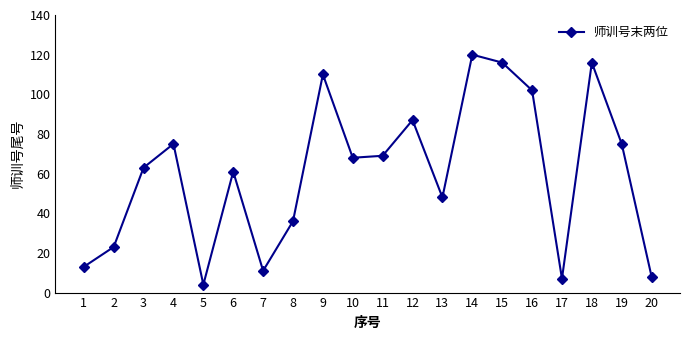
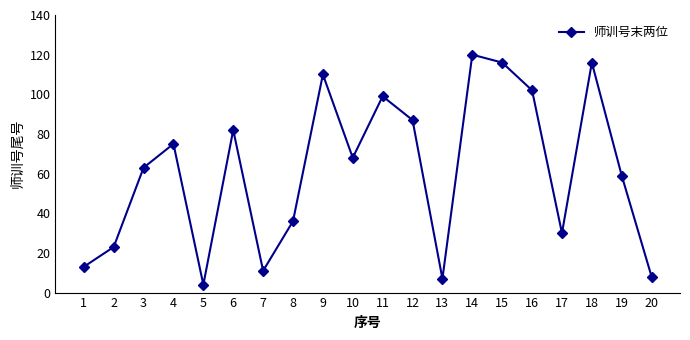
  {
    "1": 13,
    "2": 23,
    "3": 63,
    "4": 75,
    "5": 4,
-   "6": 61,
+   "6": 82,
    "7": 11,
    "8": 36,
    "9": 110,
    "10": 68,
-   "11": 69,
+   "11": 99,
    "12": 87,
-   "13": 48,
+   "13": 7,
    "14": 120,
    "15": 116,
    "16": 102,
-   "17": 7,
+   "17": 30,
    "18": 116,
-   "19": 75,
+   "19": 59,
    "20": 8
  }
